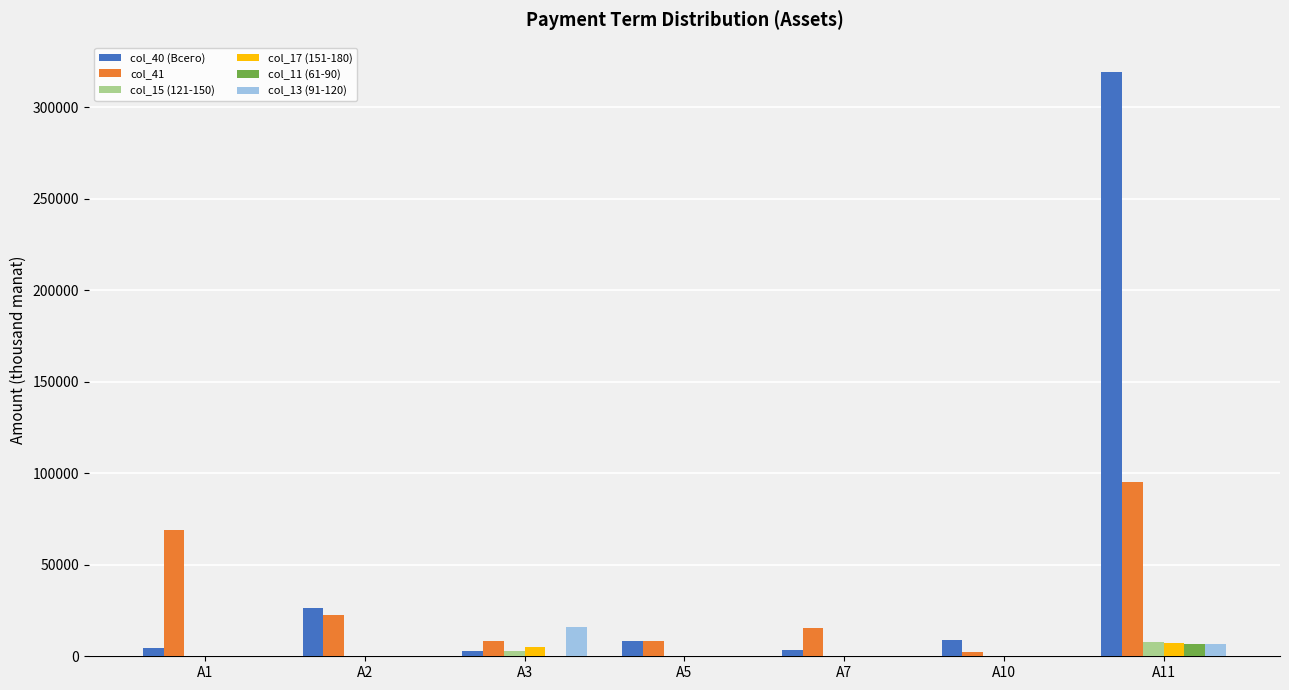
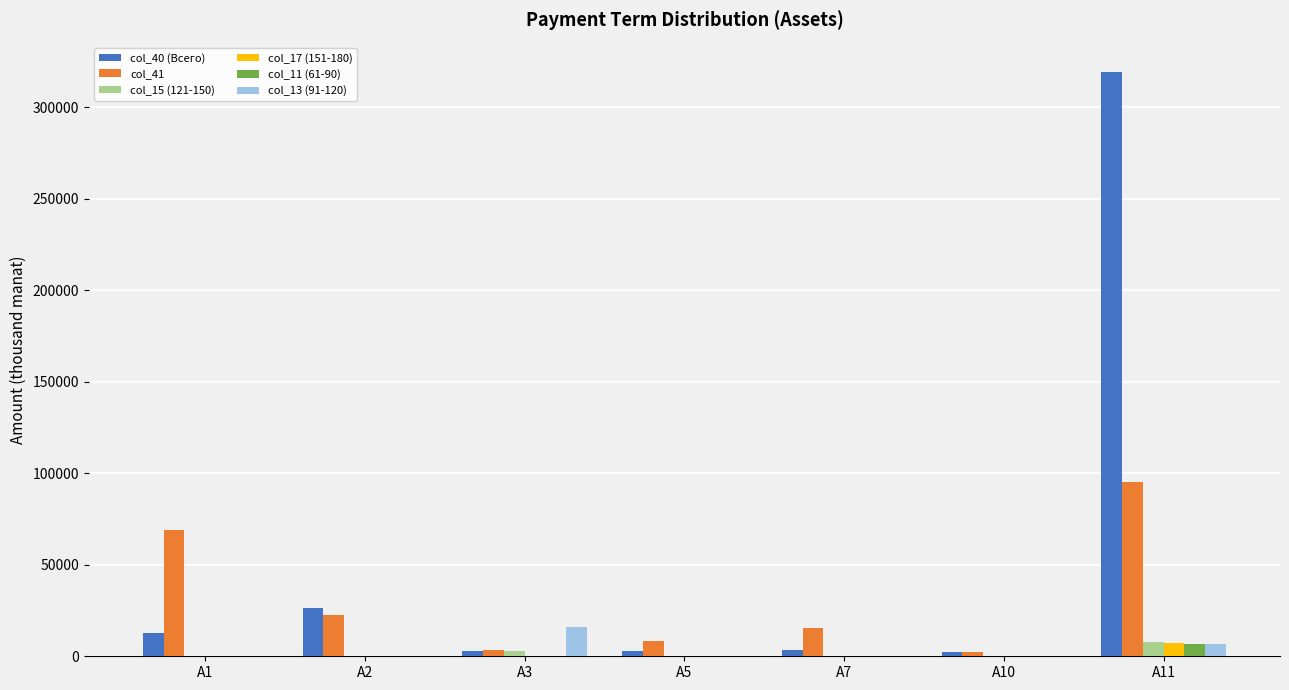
  {
    "col_40 (Всего)": {
-     "A1": 4000,
+     "A1": 13000,
      "A2": 26000,
      "A3": 3000,
-     "A5": 9000,
+     "A5": 3000,
      "A7": 4000,
-     "A10": 9000,
+     "A10": 2000,
      "A11": 319000
    },
    "col_41": {
      "A1": 69000,
      "A2": 23000,
-     "A3": 8000,
+     "A3": 3000,
      "A5": 9000,
      "A7": 15000,
      "A10": 2000,
      "A11": 95000
    },
    "col_15 (121-150)": {
      "A1": 0,
      "A2": 0,
      "A3": 3000,
      "A5": 0,
      "A7": 0,
      "A10": 0,
      "A11": 8000
    },
    "col_17 (151-180)": {
      "A1": 0,
      "A2": 0,
-     "A3": 5000,
+     "A3": 0,
      "A5": 0,
      "A7": 0,
      "A10": 0,
      "A11": 7000
    },
    "col_11 (61-90)": {
      "A1": 0,
      "A2": 0,
      "A3": 0,
      "A5": 0,
      "A7": 0,
      "A10": 0,
      "A11": 7000
    },
    "col_13 (91-120)": {
      "A1": 0,
      "A2": 0,
      "A3": 16000,
      "A5": 0,
      "A7": 0,
      "A10": 0,
      "A11": 7000
    }
  }
